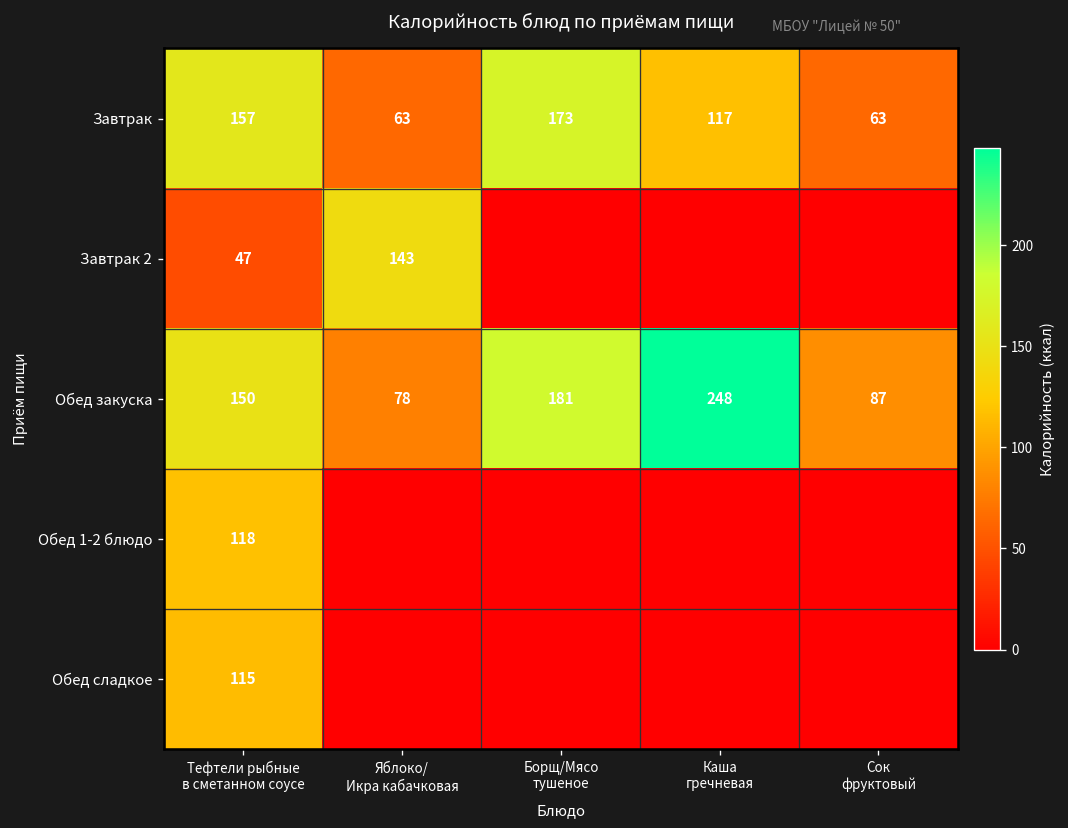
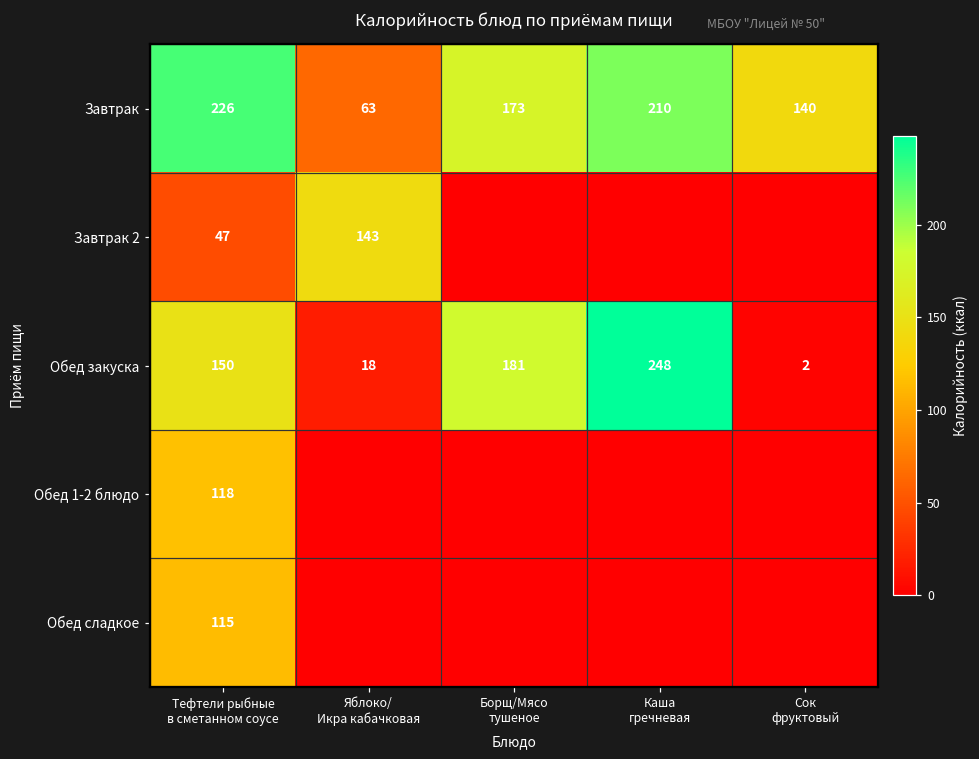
  {
    "Завтрак": {
-     "Тефтели рыбные в сметанном соусе": 157,
+     "Тефтели рыбные в сметанном соусе": 226,
      "Яблоко/ Икра кабачковая": 63,
      "Борщ/Мясо тушеное": 173,
-     "Каша гречневая": 117,
-     "Сок фруктовый": 63
+     "Каша гречневая": 210,
+     "Сок фруктовый": 140
    },
    "Завтрак 2": {
      "Тефтели рыбные в сметанном соусе": 47,
      "Яблоко/ Икра кабачковая": 143
    },
    "Обед закуска": {
      "Тефтели рыбные в сметанном соусе": 150,
-     "Яблоко/ Икра кабачковая": 78,
+     "Яблоко/ Икра кабачковая": 18,
      "Борщ/Мясо тушеное": 181,
      "Каша гречневая": 248,
-     "Сок фруктовый": 87
+     "Сок фруктовый": 2
    },
    "Обед 1-2 блюдо": {
      "Тефтели рыбные в сметанном соусе": 118
    },
    "Обед сладкое": {
      "Тефтели рыбные в сметанном соусе": 115
    }
  }
